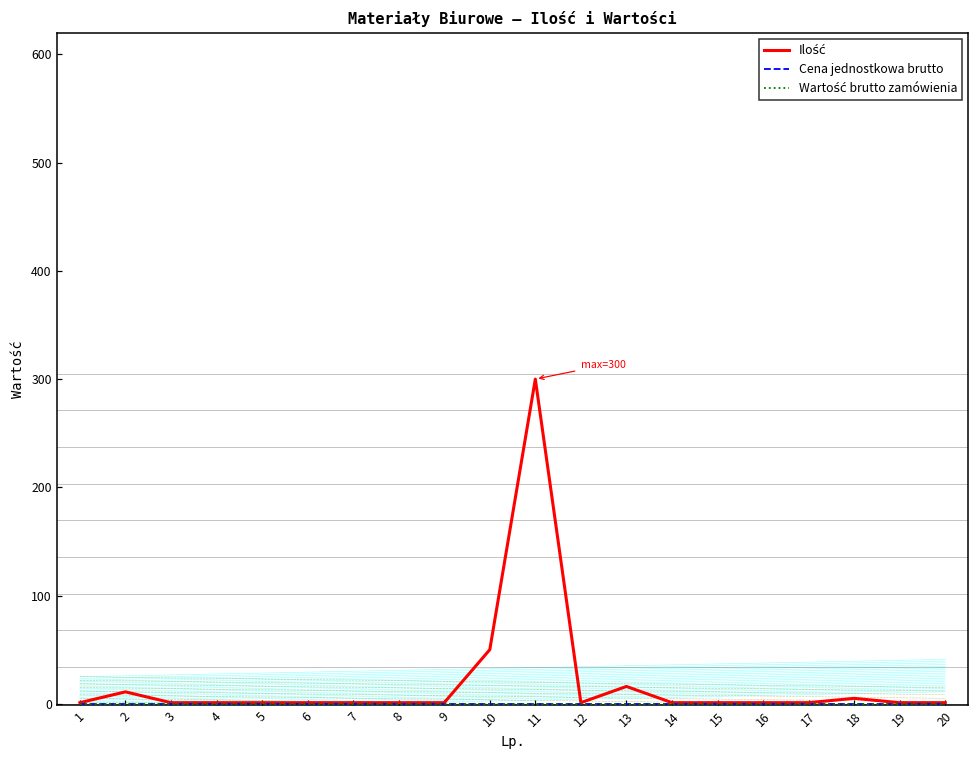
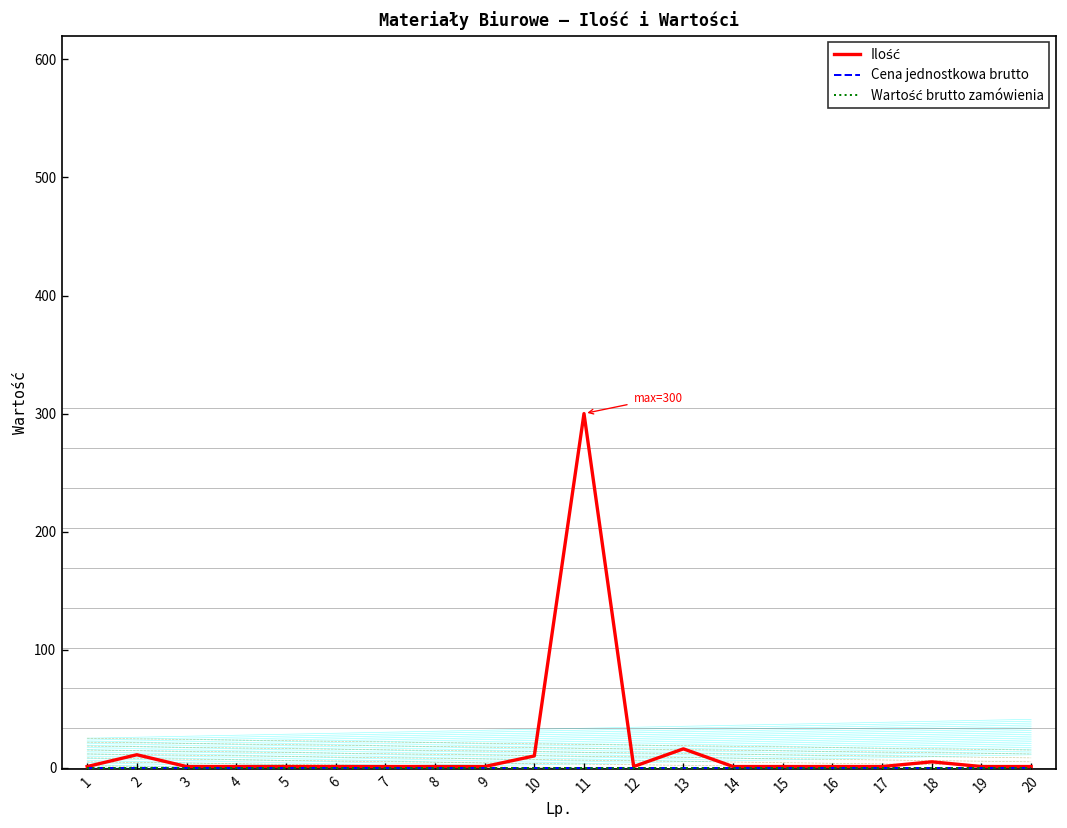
  {
    "Ilość": {
      "2": 10,
-     "10": 50,
+     "10": 10,
      "13": 20,
      "18": 10
    },
    "Wartość brutto zamówienia": {
      "2": 0,
      "10": 0,
      "11": 0,
      "13": 0,
      "18": 0
    }
  }
